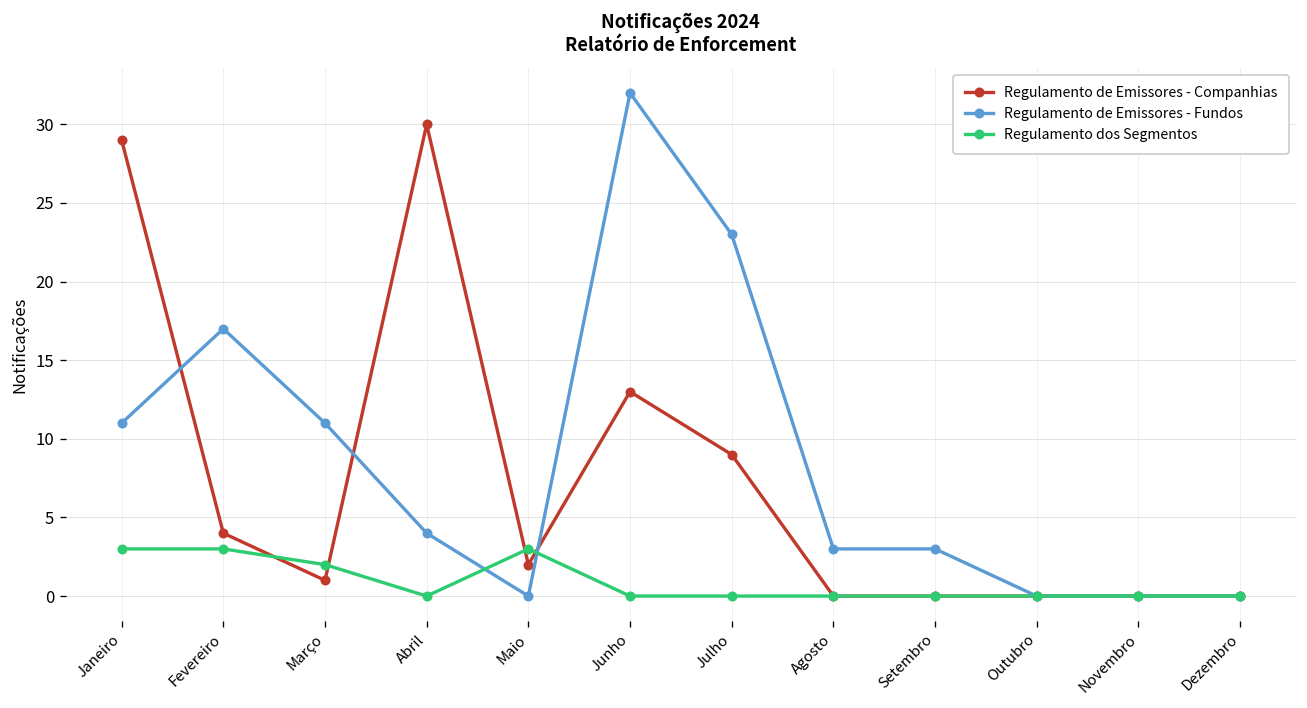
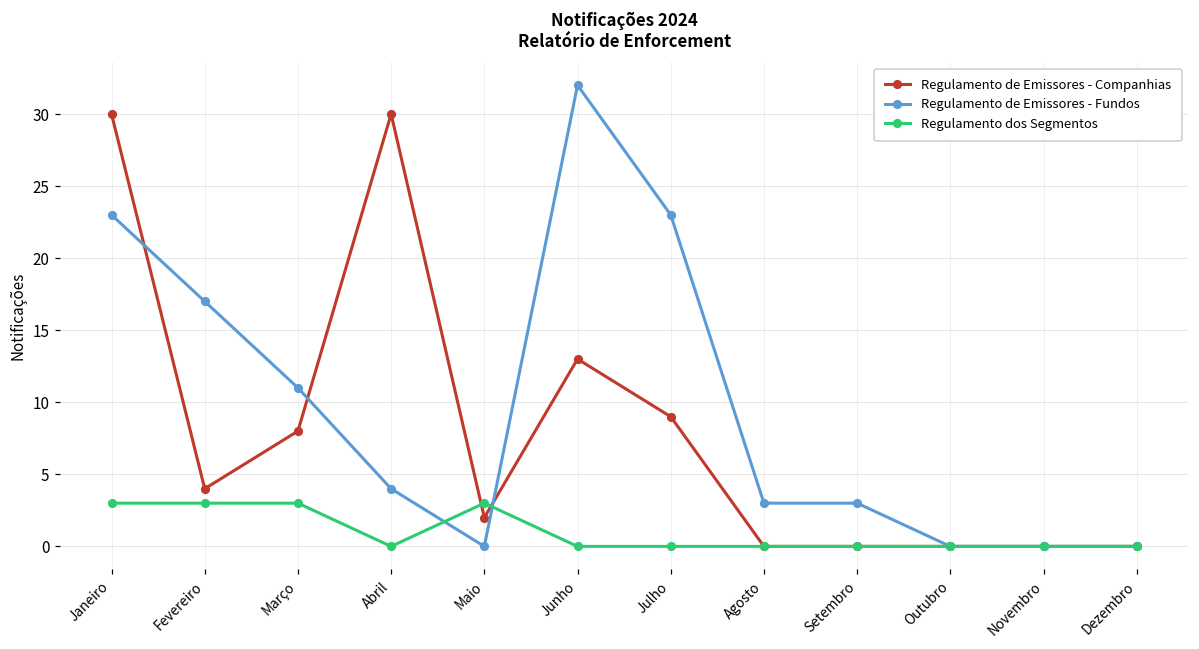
  {
    "Regulamento de Emissores - Companhias": {
-     "Janeiro": 29,
+     "Janeiro": 30,
      "Fevereiro": 4,
-     "Março": 1,
+     "Março": 8,
      "Abril": 30,
      "Maio": 2,
      "Junho": 13,
      "Julho": 9
    },
    "Regulamento de Emissores - Fundos": {
-     "Janeiro": 11,
+     "Janeiro": 23,
      "Fevereiro": 17,
      "Março": 11,
      "Abril": 4,
      "Maio": 0,
      "Junho": 32,
      "Julho": 23,
      "Agosto": 3,
      "Setembro": 3
    },
    "Regulamento dos Segmentos": {
      "Janeiro": 3,
      "Fevereiro": 3,
-     "Março": 2,
+     "Março": 3,
      "Abril": 0,
      "Maio": 3,
      "Junho": 0,
      "Julho": 0
    }
  }
